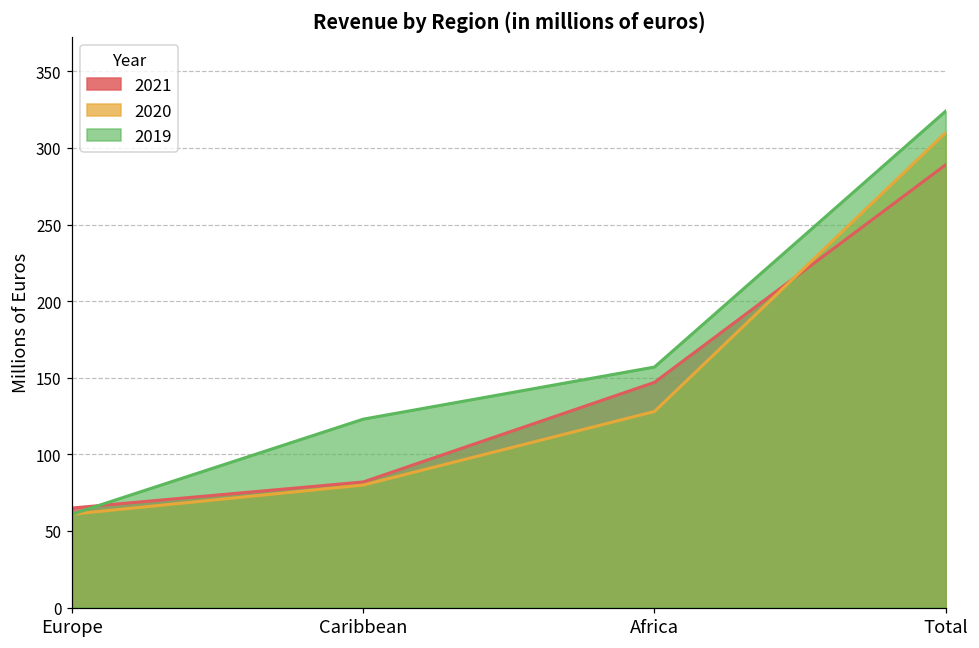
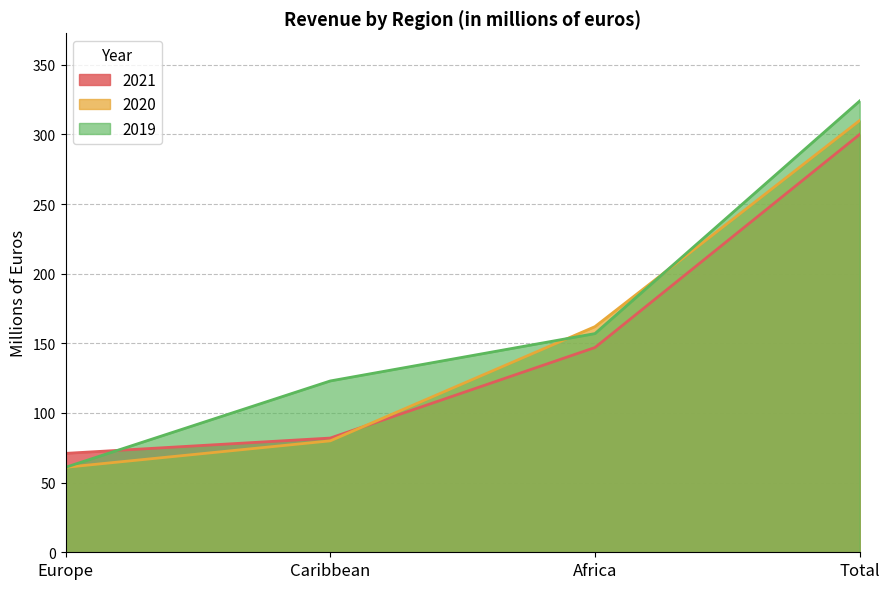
  {
    "2021": {
-     "Europe": 65,
+     "Europe": 71,
      "Caribbean": 82,
      "Africa": 147,
-     "Total": 289
+     "Total": 300
    },
    "2020": {
      "Caribbean": 80,
-     "Africa": 128,
+     "Africa": 162,
      "Total": 310
    },
    "2019": {
      "Caribbean": 123,
      "Africa": 157,
      "Total": 324
    }
  }
